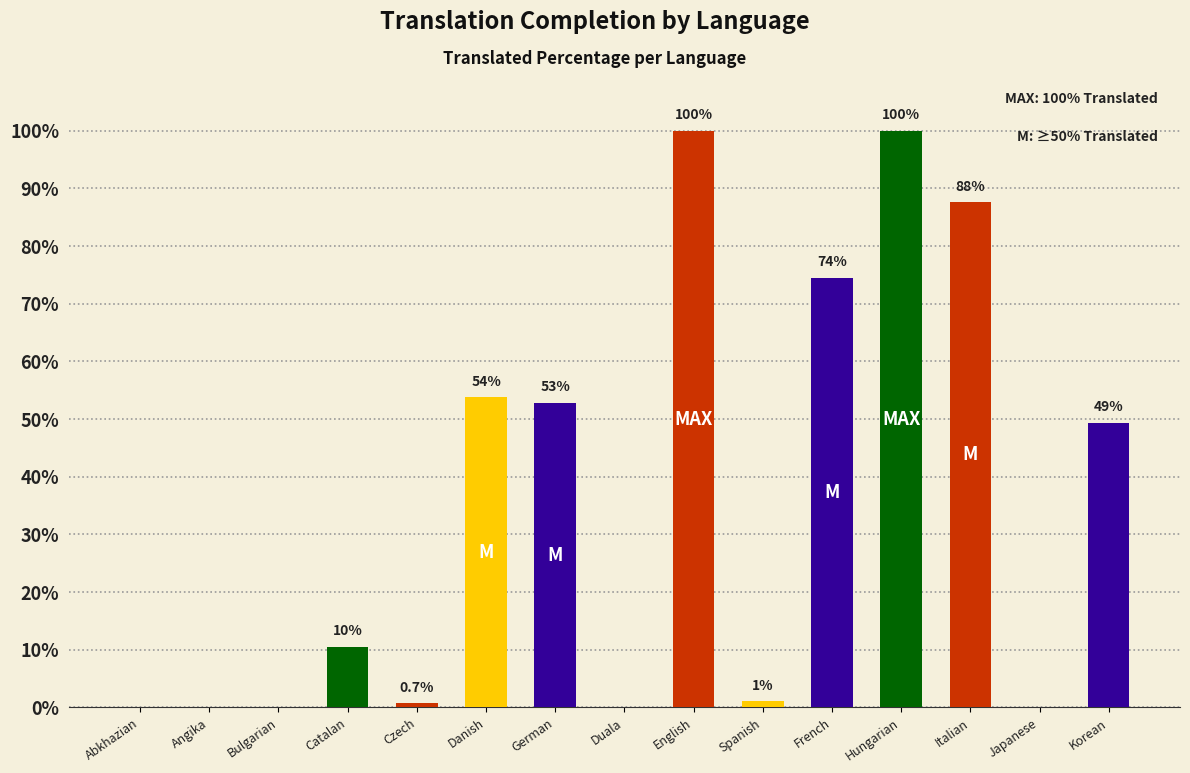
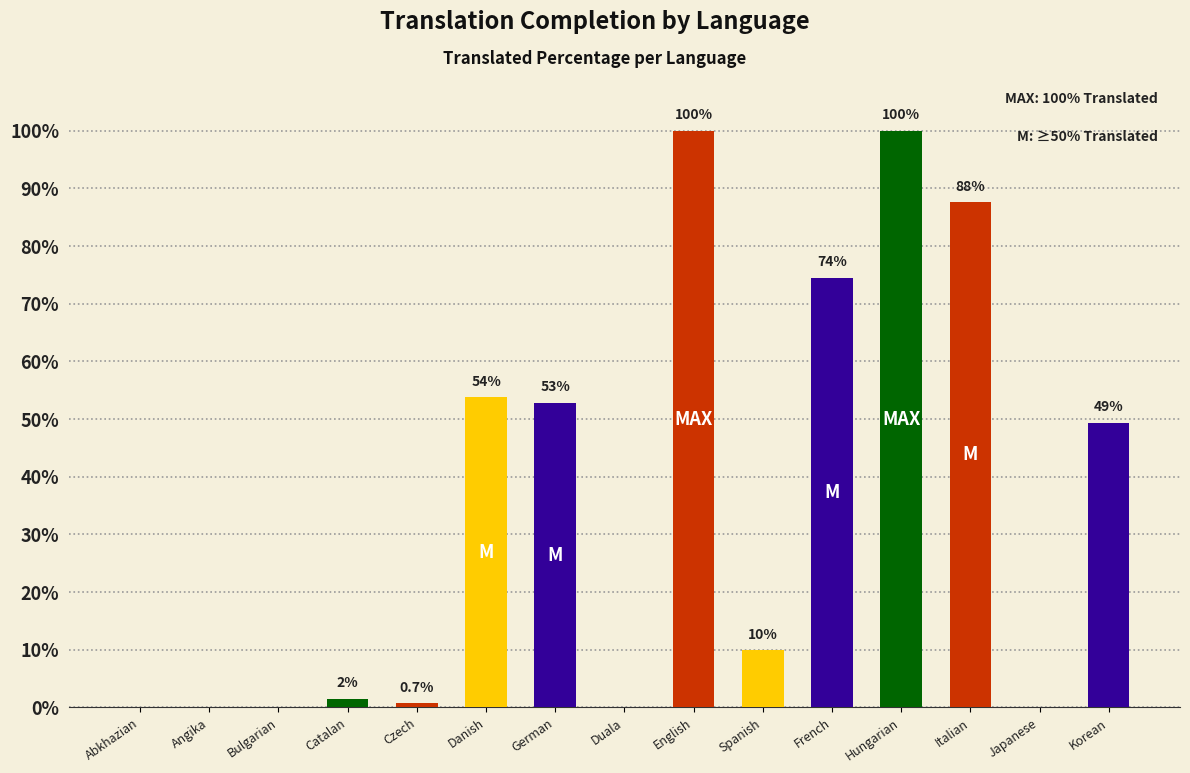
  {
-   "Catalan": "10%",
+   "Catalan": "2%",
    "Czech": "0.7%",
    "Danish": "54%",
    "German": "53%",
    "English": "100%",
-   "Spanish": "1%",
+   "Spanish": "10%",
    "French": "74%",
    "Hungarian": "100%",
    "Italian": "88%",
    "Korean": "49%"
  }
